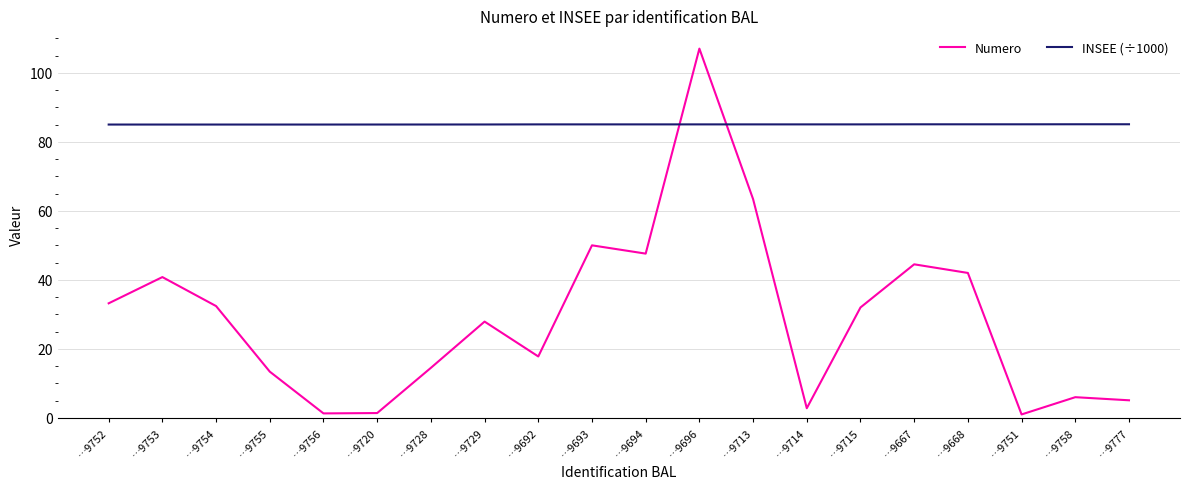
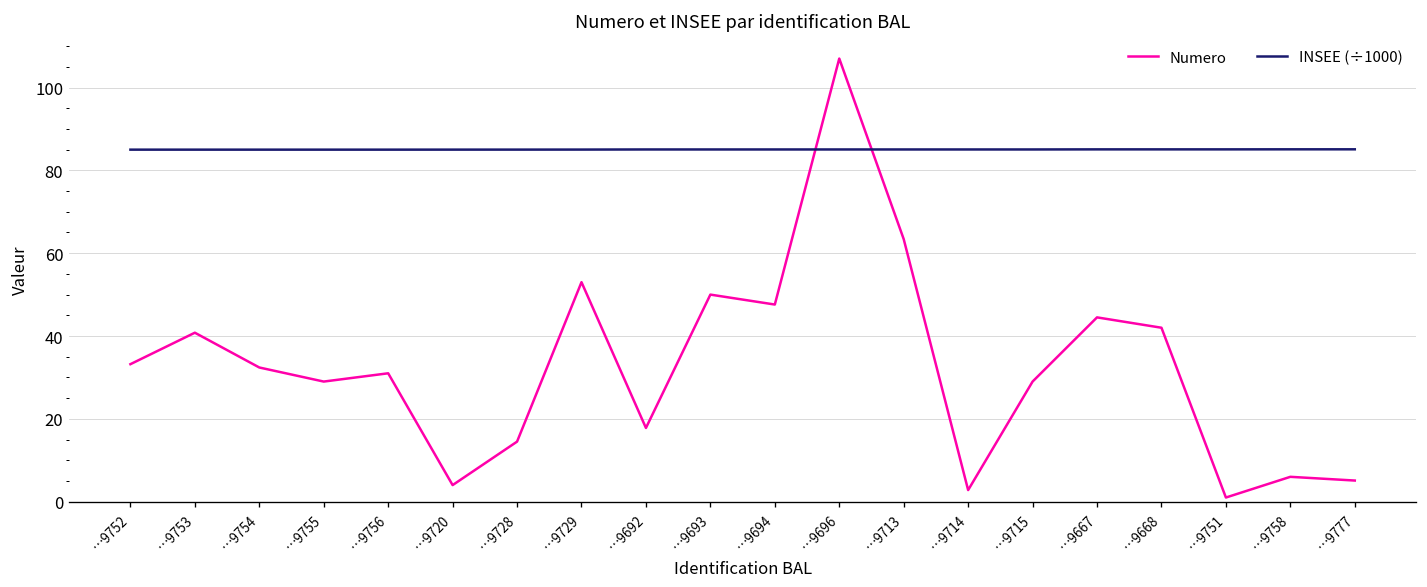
  {
    "Numero": {
      "…9752": 33,
      "…9753": 41,
      "…9754": 32,
-     "…9755": 13,
-     "…9756": 1,
-     "…9720": 1,
+     "…9755": 29,
+     "…9756": 31,
+     "…9720": 4,
      "…9728": 15,
-     "…9729": 28,
+     "…9729": 53,
      "…9692": 18,
      "…9693": 50,
      "…9694": 48,
      "…9696": 107,
      "…9713": 63,
      "…9714": 3,
-     "…9715": 32,
+     "…9715": 29,
      "…9667": 45,
      "…9668": 42,
      "…9751": 1,
      "…9758": 6,
      "…9777": 5
    },
    "INSEE (÷1000)": {
      "…9752": 85,
      "…9753": 85,
      "…9754": 85,
      "…9755": 85,
      "…9756": 85,
      "…9720": 85,
      "…9728": 85,
      "…9729": 85,
      "…9692": 85,
      "…9693": 85,
      "…9694": 85,
      "…9696": 85,
      "…9713": 85,
      "…9714": 85,
      "…9715": 85,
      "…9667": 85,
      "…9668": 85,
      "…9751": 85,
      "…9758": 85,
      "…9777": 85
    }
  }
